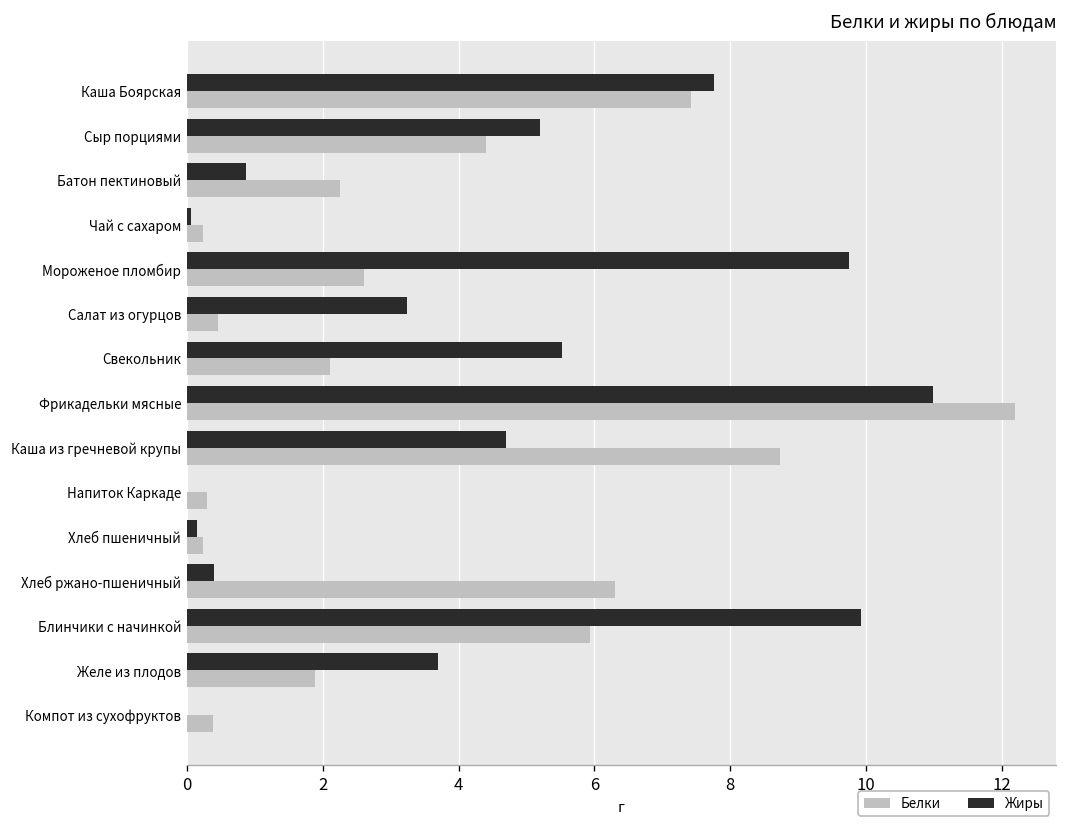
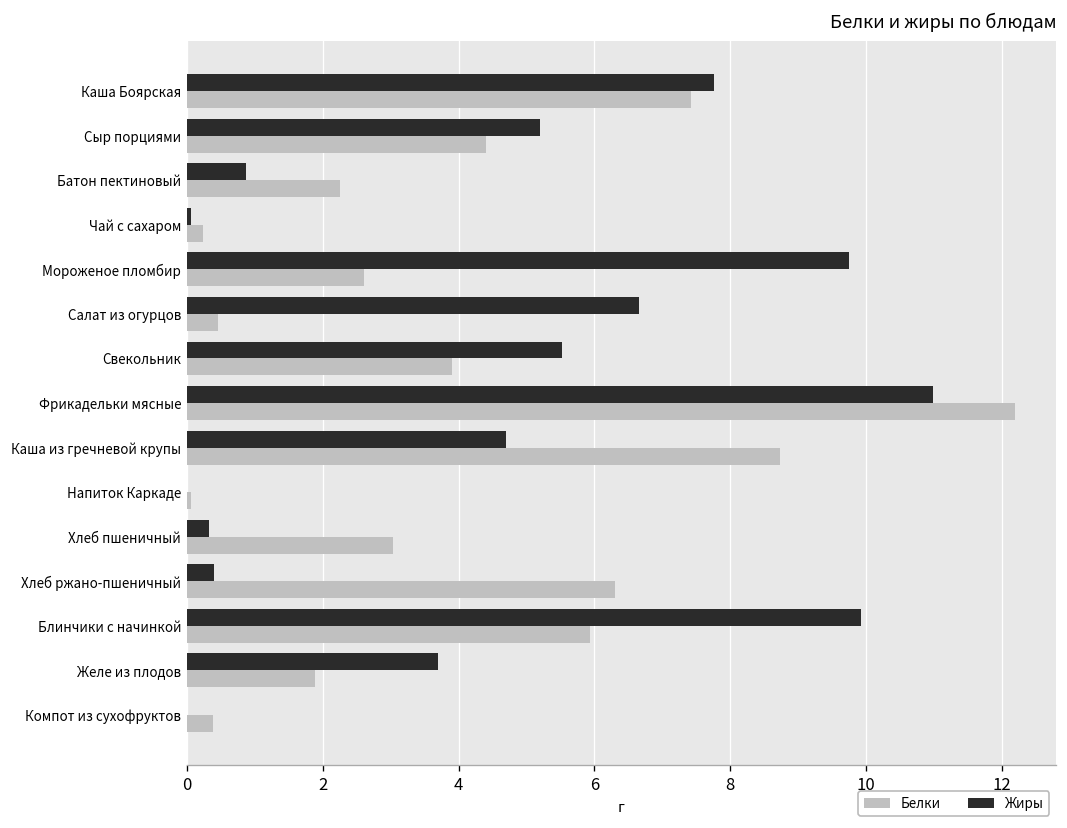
  {
    "Белки": {
      "Каша Боярская": 7.4,
      "Сыр порциями": 4.4,
      "Батон пектиновый": 2.3,
      "Чай с сахаром": 0.2,
      "Мороженое пломбир": 2.6,
      "Салат из огурцов": 0.5,
-     "Свекольник": 2.1,
+     "Свекольник": 3.9,
      "Фрикадельки мясные": 12.2,
      "Каша из гречневой крупы": 8.7,
-     "Напиток Каркаде": 0.3,
-     "Хлеб пшеничный": 0.2,
+     "Напиток Каркаде": 0.1,
+     "Хлеб пшеничный": 3.0,
      "Хлеб ржано-пшеничный": 6.3,
      "Блинчики с начинкой": 5.9,
      "Желе из плодов": 1.9,
      "Компот из сухофруктов": 0.4
    },
    "Жиры": {
      "Каша Боярская": 7.8,
      "Сыр порциями": 5.2,
      "Батон пектиновый": 0.9,
      "Чай с сахаром": 0.1,
      "Мороженое пломбир": 9.8,
-     "Салат из огурцов": 3.2,
+     "Салат из огурцов": 6.7,
      "Свекольник": 5.5,
      "Фрикадельки мясные": 11.0,
      "Каша из гречневой крупы": 4.7,
      "Напиток Каркаде": 0.0,
-     "Хлеб пшеничный": 0.2,
+     "Хлеб пшеничный": 0.3,
      "Хлеб ржано-пшеничный": 0.4,
      "Блинчики с начинкой": 9.9,
      "Желе из плодов": 3.7,
      "Компот из сухофруктов": 0.0
    }
  }
